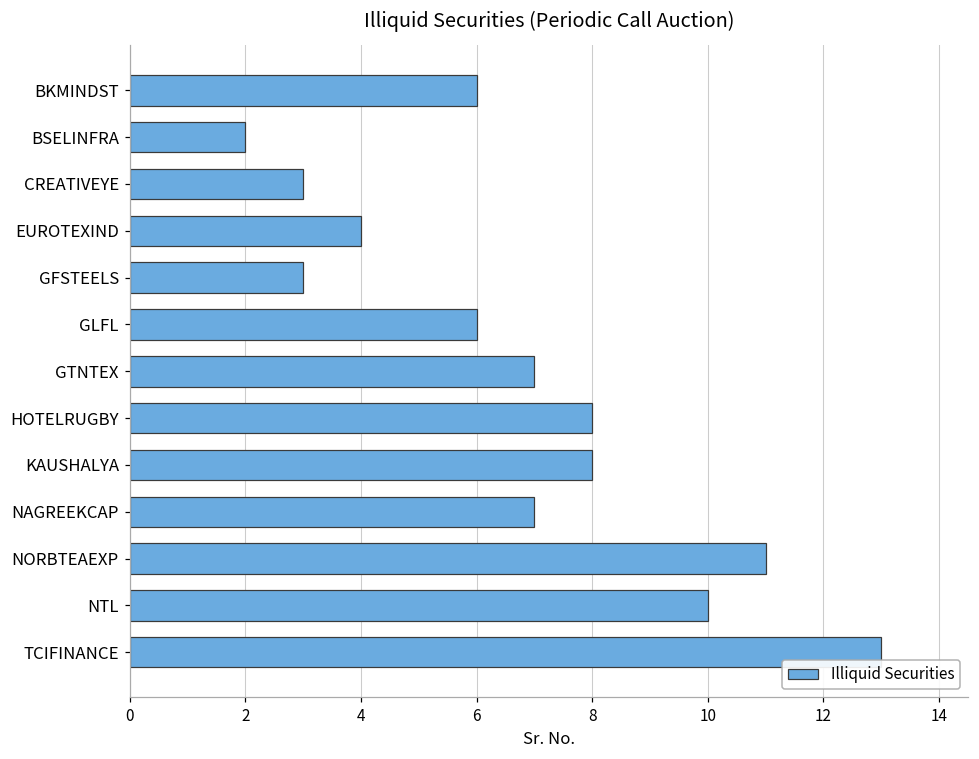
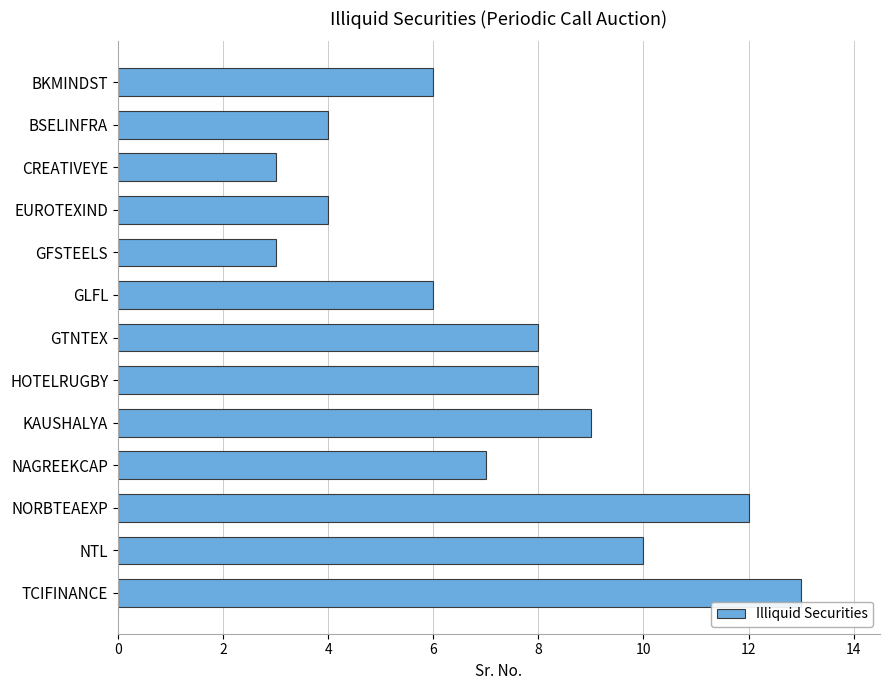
  {
    "BKMINDST": 6,
-   "BSELINFRA": 2,
+   "BSELINFRA": 4,
    "CREATIVEYE": 3,
    "EUROTEXIND": 4,
    "GFSTEELS": 3,
    "GLFL": 6,
-   "GTNTEX": 7,
+   "GTNTEX": 8,
    "HOTELRUGBY": 8,
-   "KAUSHALYA": 8,
+   "KAUSHALYA": 9,
    "NAGREEKCAP": 7,
-   "NORBTEAEXP": 11,
+   "NORBTEAEXP": 12,
    "NTL": 10,
    "TCIFINANCE": 13
  }
